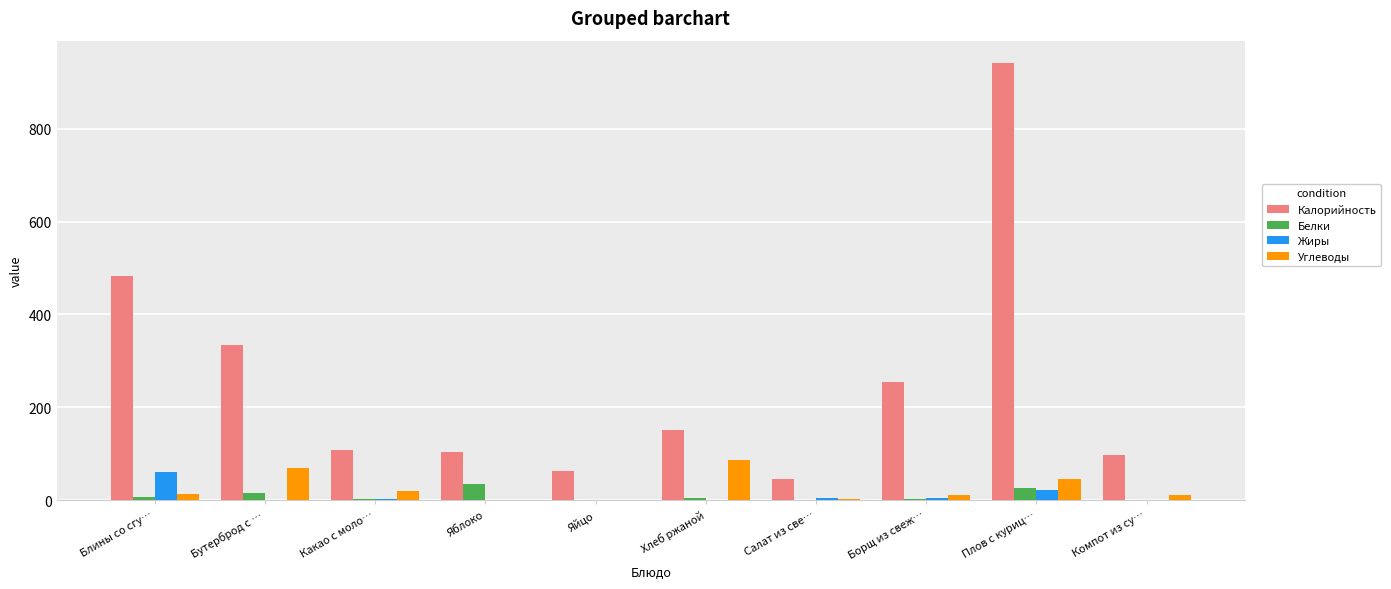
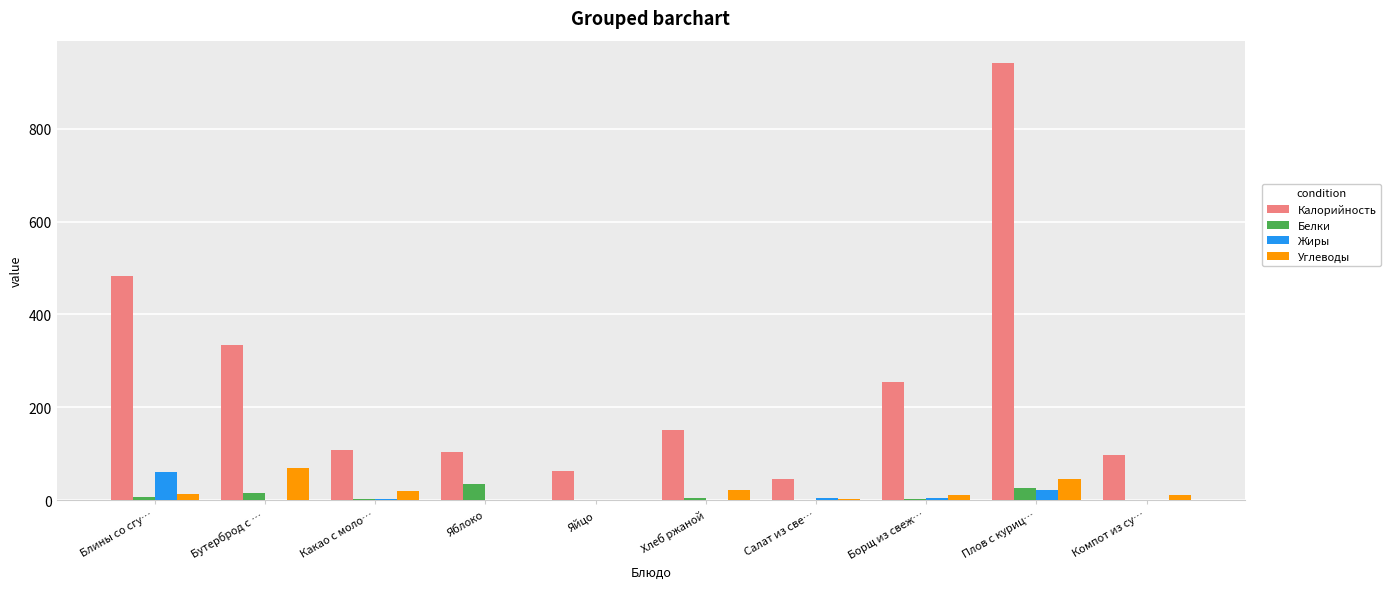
  {
    "Калорийность": {
      "Блины со сгу…": 480,
      "Бутерброд с …": 340,
      "Какао с моло…": 110,
      "Яблоко": 100,
      "Яйцо": 60,
      "Хлеб ржаной": 150,
      "Салат из све…": 50,
      "Борщ из свеж…": 250,
      "Плов с куриц…": 940,
      "Компот из су…": 100
    },
    "Белки": {
      "Блины со сгу…": 10,
      "Бутерброд с …": 20,
      "Яблоко": 30,
      "Яйцо": 0,
      "Плов с куриц…": 30,
      "Компот из су…": 0
    },
    "Жиры": {
      "Блины со сгу…": 60,
      "Яблоко": 0,
      "Яйцо": 0,
      "Плов с куриц…": 20,
      "Компот из су…": 0
    },
    "Углеводы": {
      "Блины со сгу…": 10,
      "Бутерброд с …": 70,
      "Какао с моло…": 20,
      "Яблоко": 0,
      "Яйцо": 0,
-     "Хлеб ржаной": 90,
+     "Хлеб ржаной": 20,
      "Борщ из свеж…": 10,
      "Плов с куриц…": 50,
      "Компот из су…": 10
    }
  }
